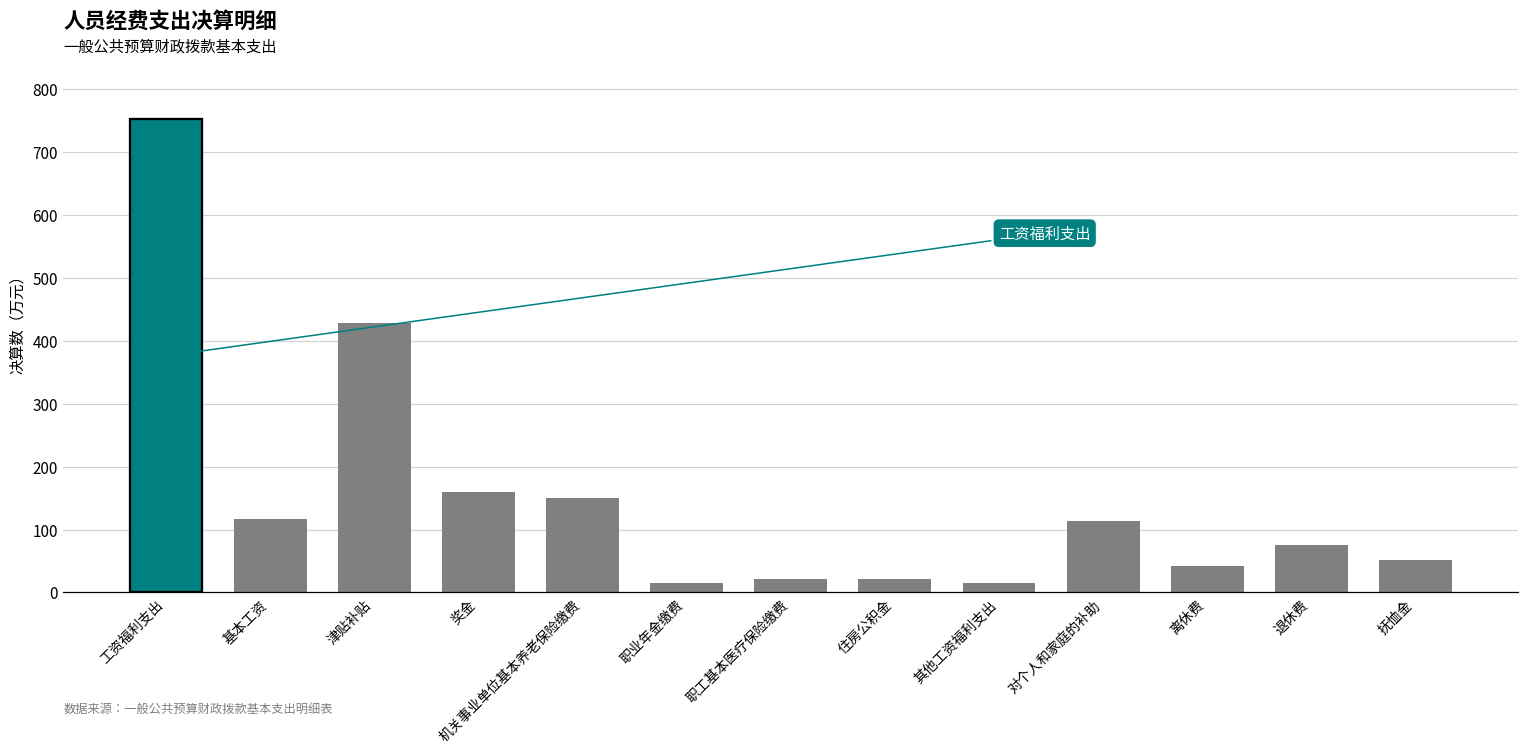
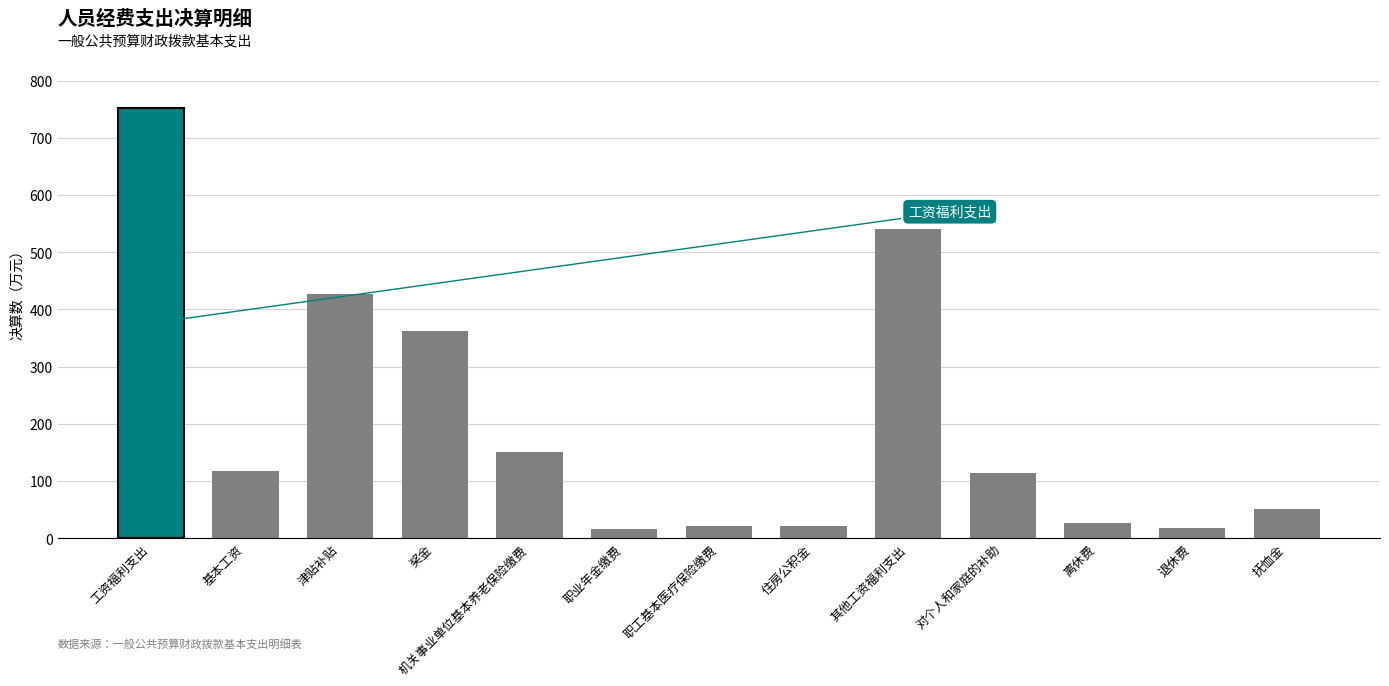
  {
    "工资福利支出": 750,
    "基本工资": 120,
    "津贴补贴": 430,
-   "奖金": 160,
+   "奖金": 360,
    "机关事业单位基本养老保险缴费": 150,
    "职业年金缴费": 20,
    "职工基本医疗保险缴费": 20,
    "住房公积金": 20,
-   "其他工资福利支出": 10,
+   "其他工资福利支出": 540,
    "对个人和家庭的补助": 110,
-   "离休费": 40,
-   "退休费": 80,
+   "离休费": 30,
+   "退休费": 20,
    "抚恤金": 50
  }
